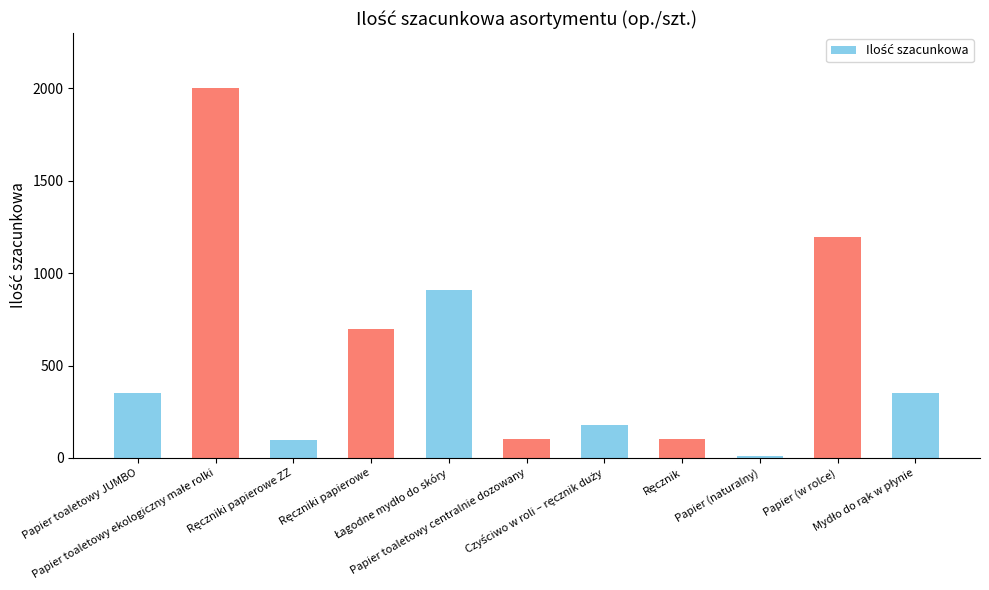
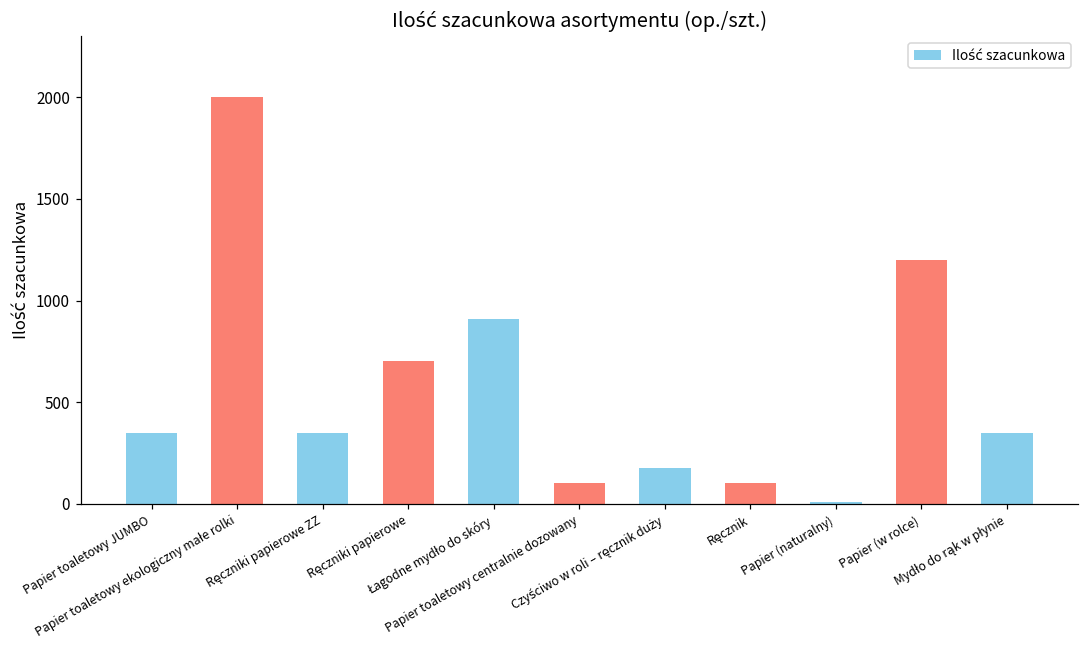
  {
    "Papier toaletowy JUMBO": 350,
    "Papier toaletowy ekologiczny małe rolki": 2000,
-   "Ręczniki papierowe ZZ": 100,
+   "Ręczniki papierowe ZZ": 350,
    "Ręczniki papierowe": 700,
    "Łagodne mydło do skóry": 910,
    "Papier toaletowy centralnie dozowany": 100,
    "Czyściwo w roli – ręcznik duży": 180,
    "Ręcznik": 100,
    "Papier (w rolce)": 1200,
    "Mydło do rąk w płynie": 350
  }
